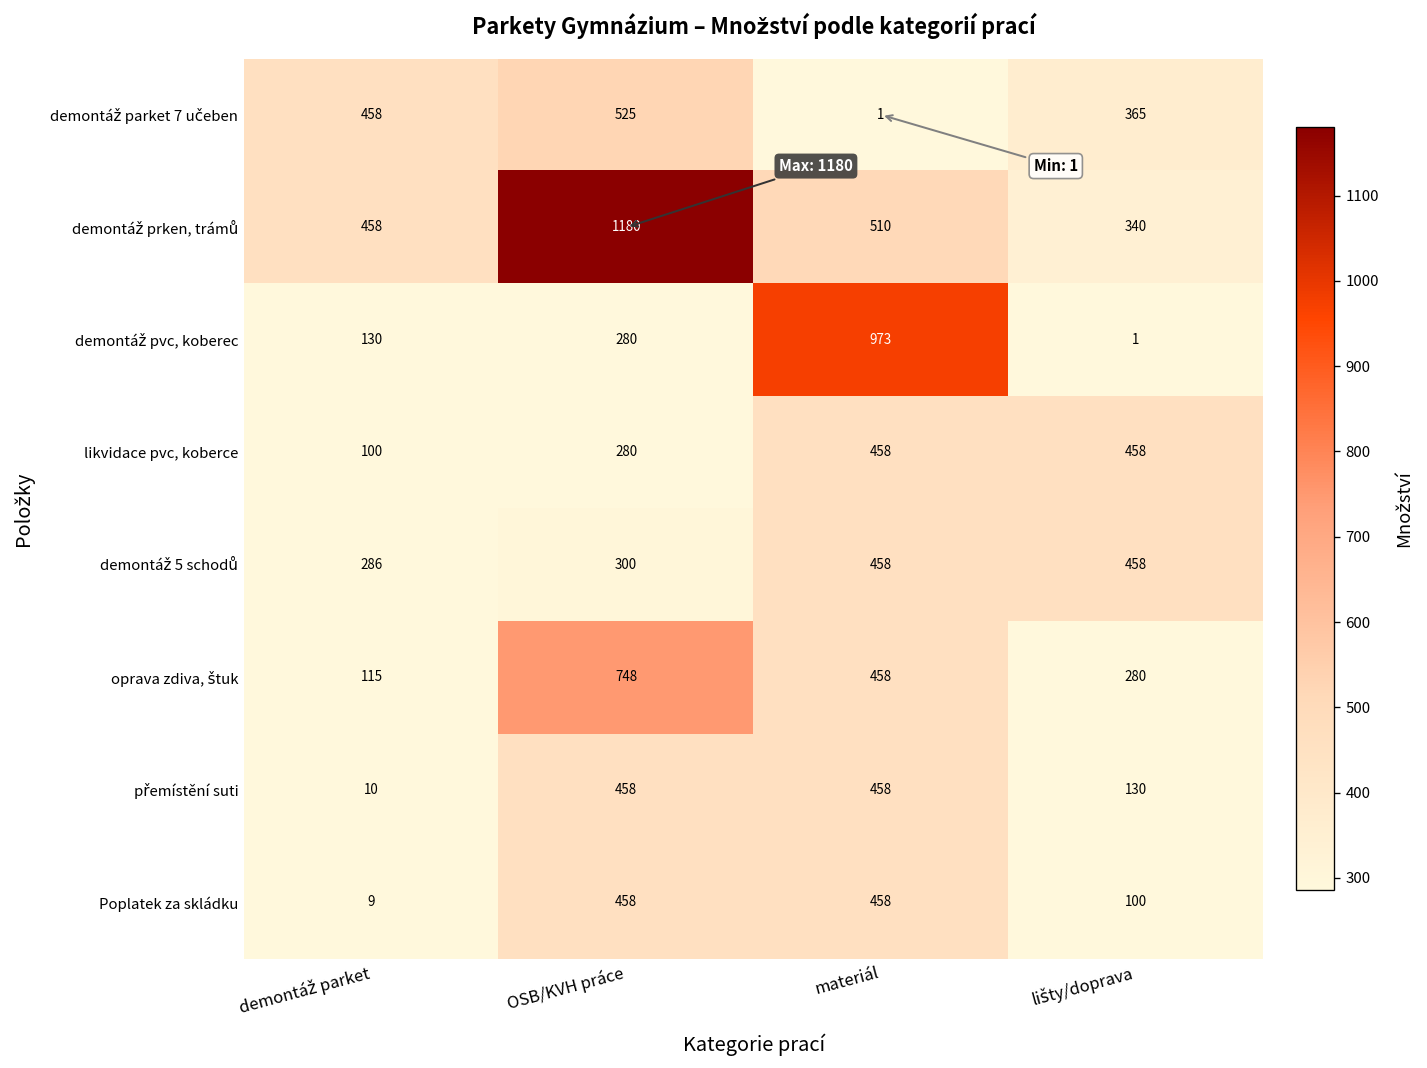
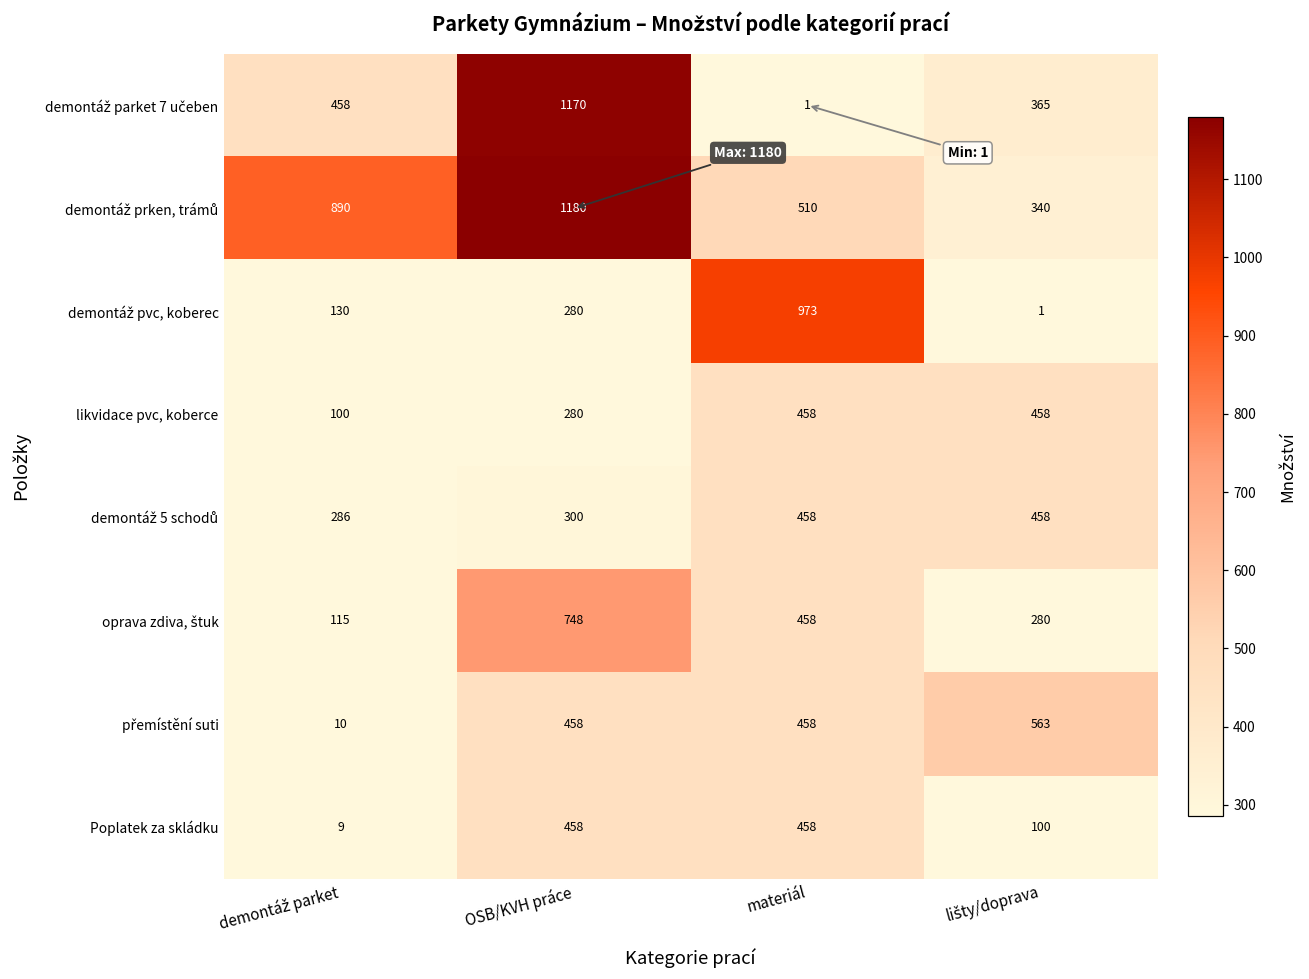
  {
    "demontáž parket 7 učeben": {
      "demontáž parket": 458,
-     "OSB/KVH práce": 525,
+     "OSB/KVH práce": 1170,
      "materiál": 1,
      "lišty/doprava": 365
    },
    "demontáž prken, trámů": {
-     "demontáž parket": 458,
+     "demontáž parket": 890,
      "OSB/KVH práce": 1180,
      "materiál": 510,
      "lišty/doprava": 340
    },
    "demontáž pvc, koberec": {
      "demontáž parket": 130,
      "OSB/KVH práce": 280,
      "materiál": 973,
      "lišty/doprava": 1
    },
    "likvidace pvc, koberce": {
      "demontáž parket": 100,
      "OSB/KVH práce": 280,
      "materiál": 458,
      "lišty/doprava": 458
    },
    "demontáž 5 schodů": {
      "demontáž parket": 286,
      "OSB/KVH práce": 300,
      "materiál": 458,
      "lišty/doprava": 458
    },
    "oprava zdiva, štuk": {
      "demontáž parket": 115,
      "OSB/KVH práce": 748,
      "materiál": 458,
      "lišty/doprava": 280
    },
    "přemístění suti": {
      "demontáž parket": 10,
      "OSB/KVH práce": 458,
      "materiál": 458,
-     "lišty/doprava": 130
+     "lišty/doprava": 563
    },
    "Poplatek za skládku": {
      "demontáž parket": 9,
      "OSB/KVH práce": 458,
      "materiál": 458,
      "lišty/doprava": 100
    }
  }
